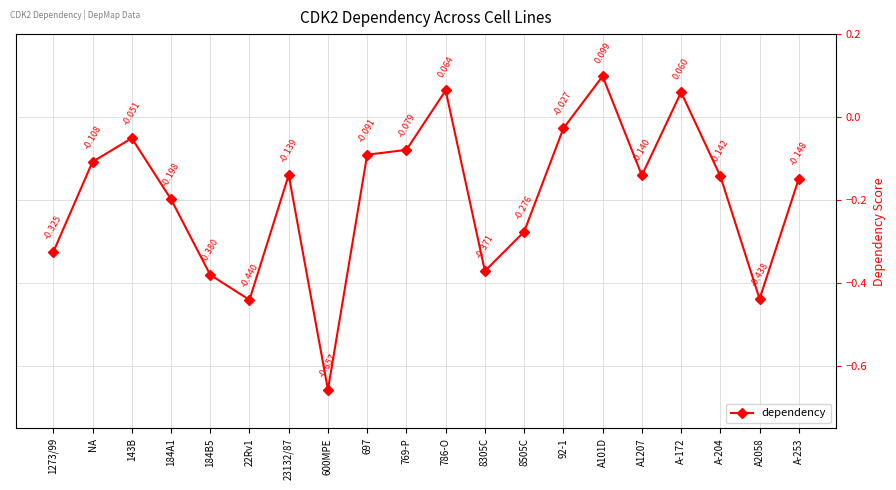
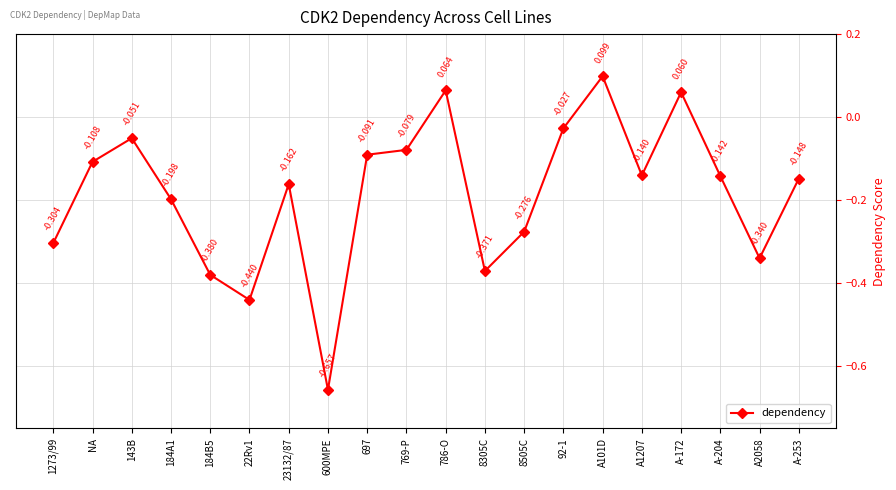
  {
-   "1273/99": -0.325,
+   "1273/99": -0.304,
    "NA": -0.108,
    "143B": -0.051,
    "184A1": -0.198,
    "184B5": -0.380,
    "22Rv1": -0.440,
-   "23132/87": -0.139,
+   "23132/87": -0.162,
    "600MPE": -0.657,
    "697": -0.091,
    "769-P": -0.079,
    "786-O": 0.064,
    "8305C": -0.371,
    "8505C": -0.276,
    "92-1": -0.027,
    "A101D": 0.099,
    "A1207": -0.140,
    "A-172": 0.060,
    "A-204": -0.142,
-   "A2058": -0.438,
+   "A2058": -0.340,
    "A-253": -0.148
  }
